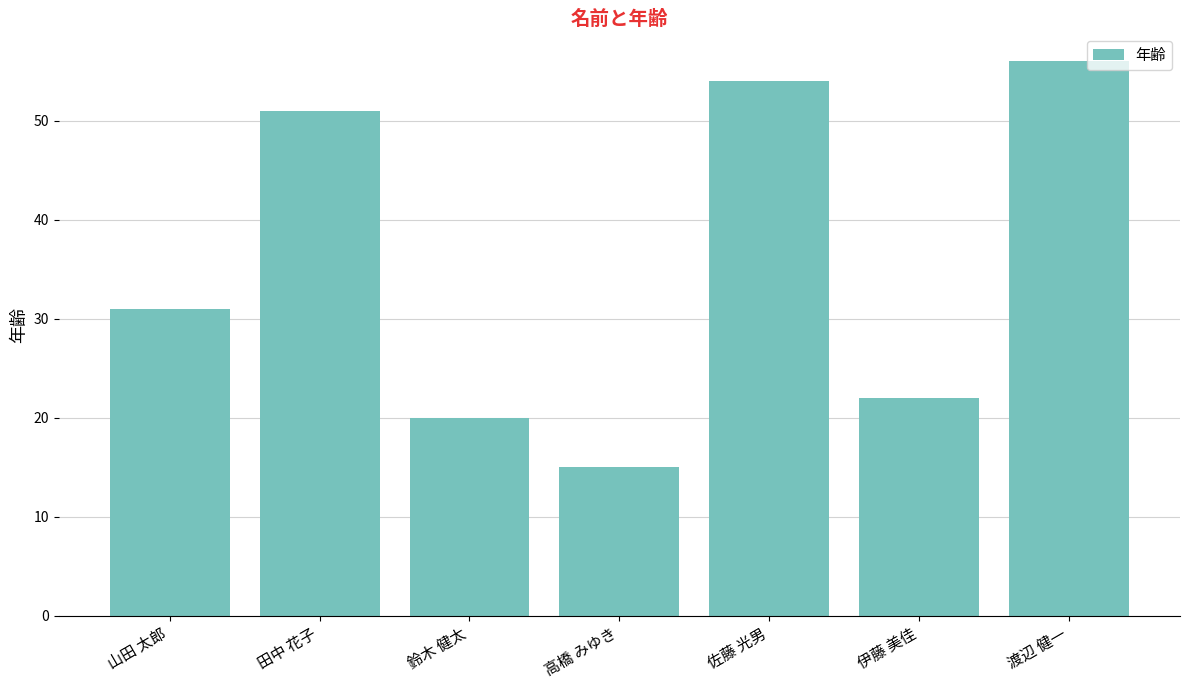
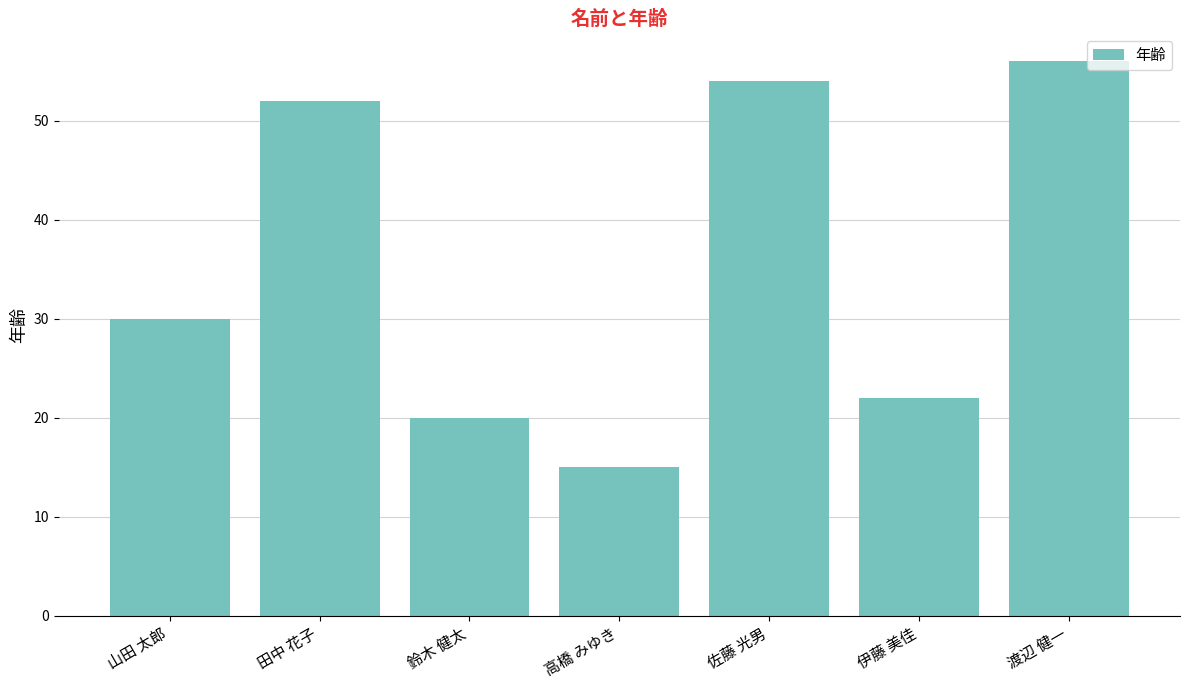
  {
-   "山田 太郎": 31,
-   "田中 花子": 51,
+   "山田 太郎": 30,
+   "田中 花子": 52,
    "鈴木 健太": 20,
    "高橋 みゆき": 15,
    "佐藤 光男": 54,
    "伊藤 美佳": 22,
    "渡辺 健一": 56
  }
